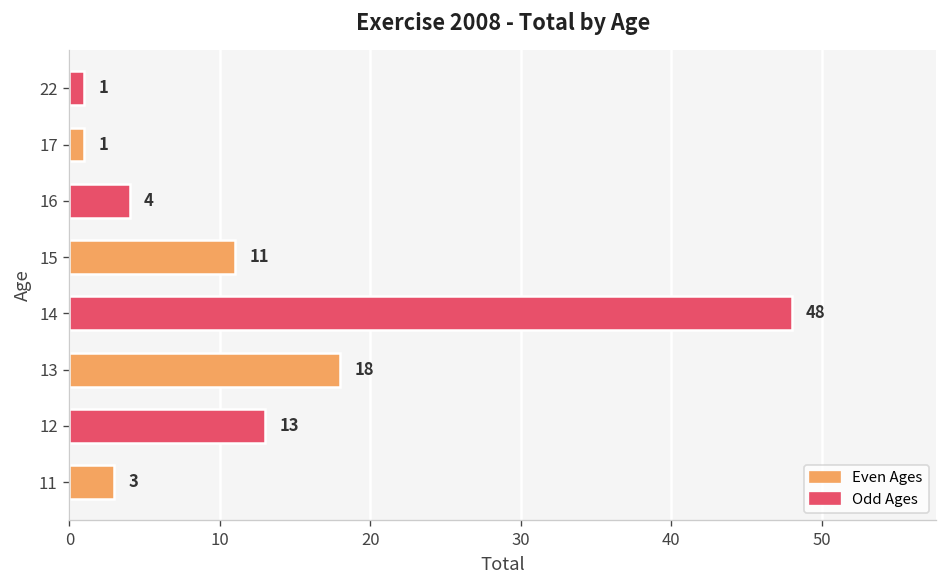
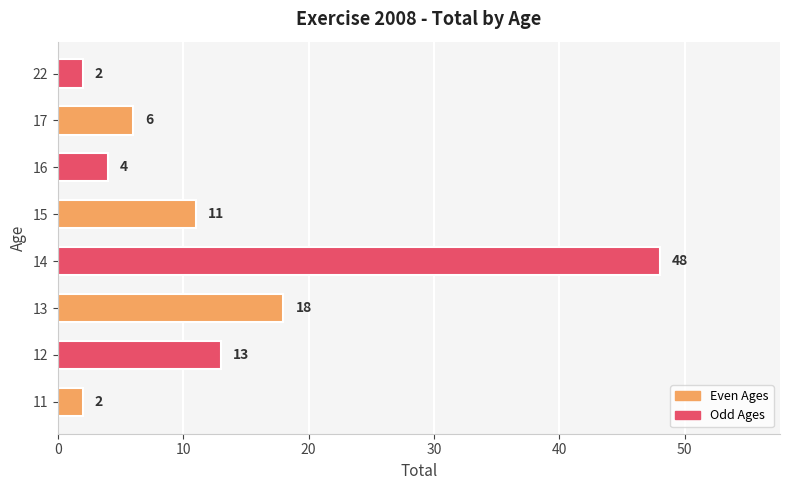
  {
-   "22": 1,
-   "17": 1,
+   "22": 2,
+   "17": 6,
    "16": 4,
    "15": 11,
    "14": 48,
    "13": 18,
    "12": 13,
-   "11": 3
+   "11": 2
  }
